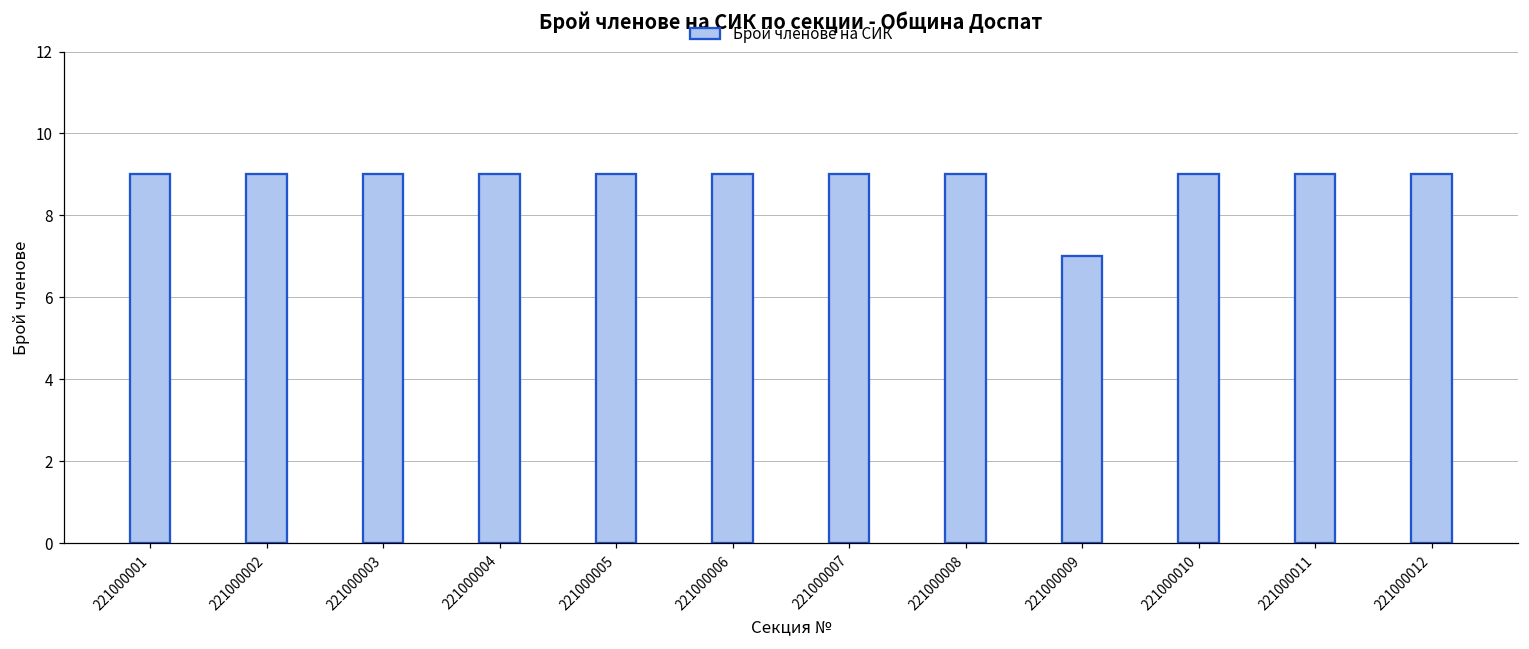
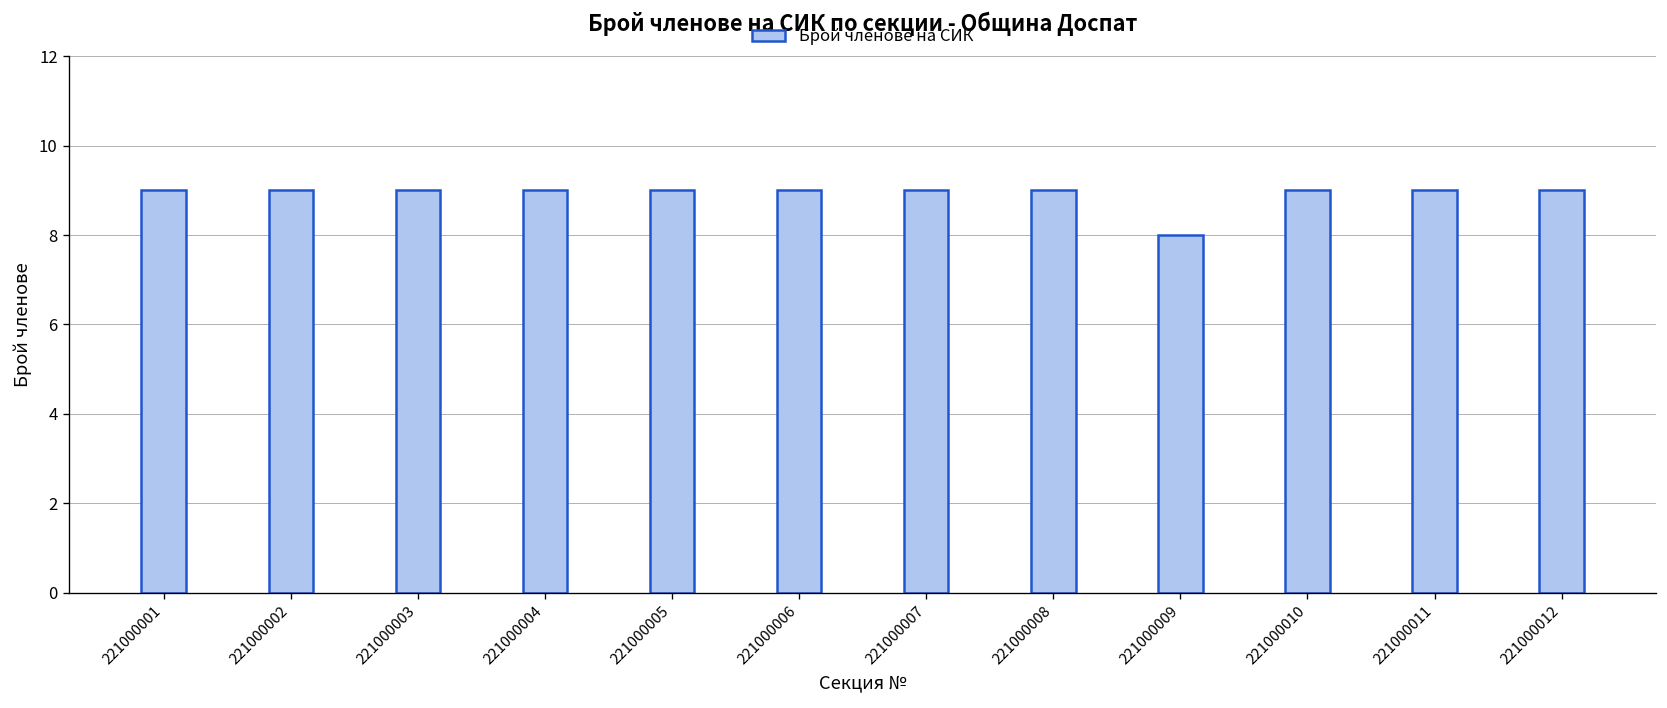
  {
    "221000001": 9,
    "221000002": 9,
    "221000003": 9,
    "221000004": 9,
    "221000005": 9,
    "221000006": 9,
    "221000007": 9,
    "221000008": 9,
-   "221000009": 7,
+   "221000009": 8,
    "221000010": 9,
    "221000011": 9,
    "221000012": 9
  }
